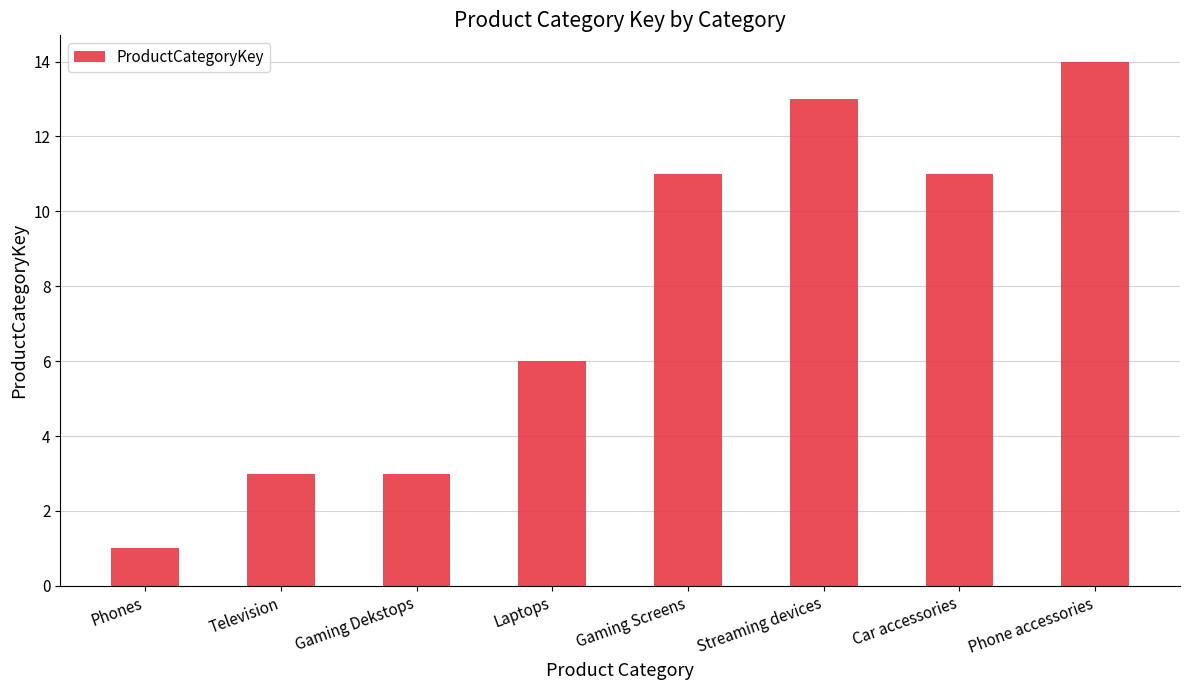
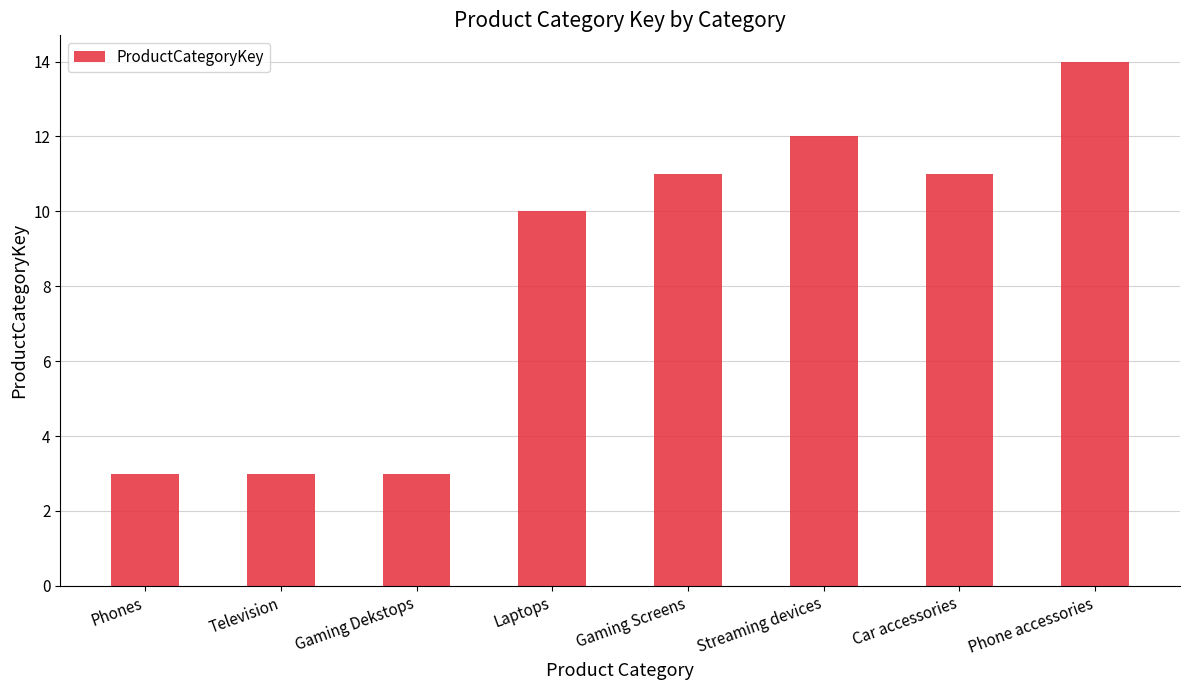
  {
-   "Phones": 1,
+   "Phones": 3,
    "Television": 3,
    "Gaming Dekstops": 3,
-   "Laptops": 6,
+   "Laptops": 10,
    "Gaming Screens": 11,
-   "Streaming devices": 13,
+   "Streaming devices": 12,
    "Car accessories": 11,
    "Phone accessories": 14
  }
